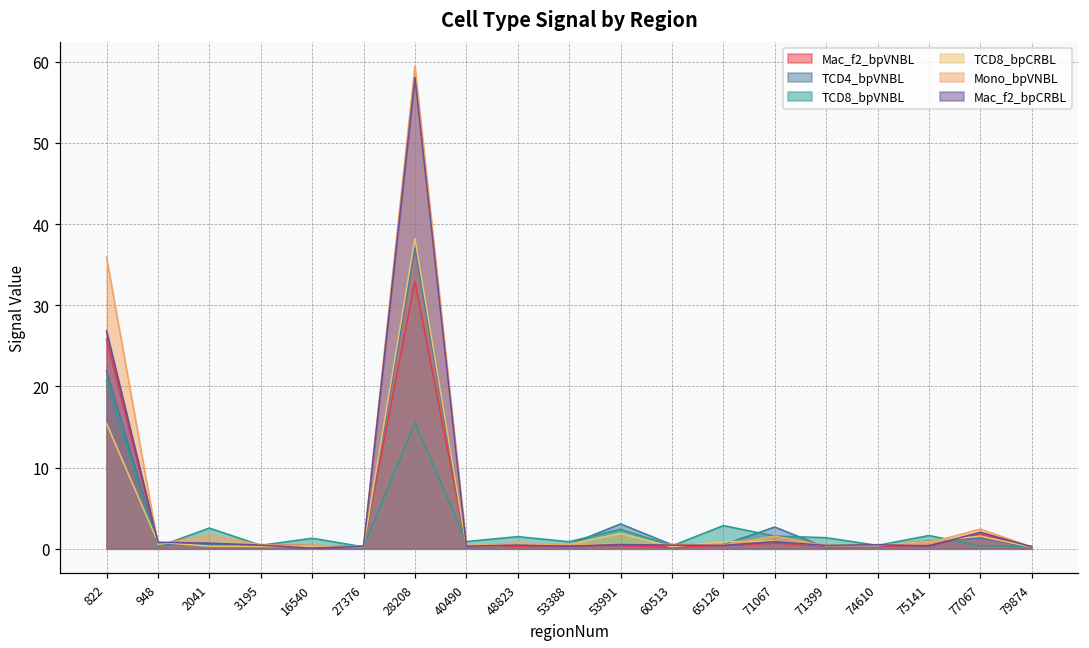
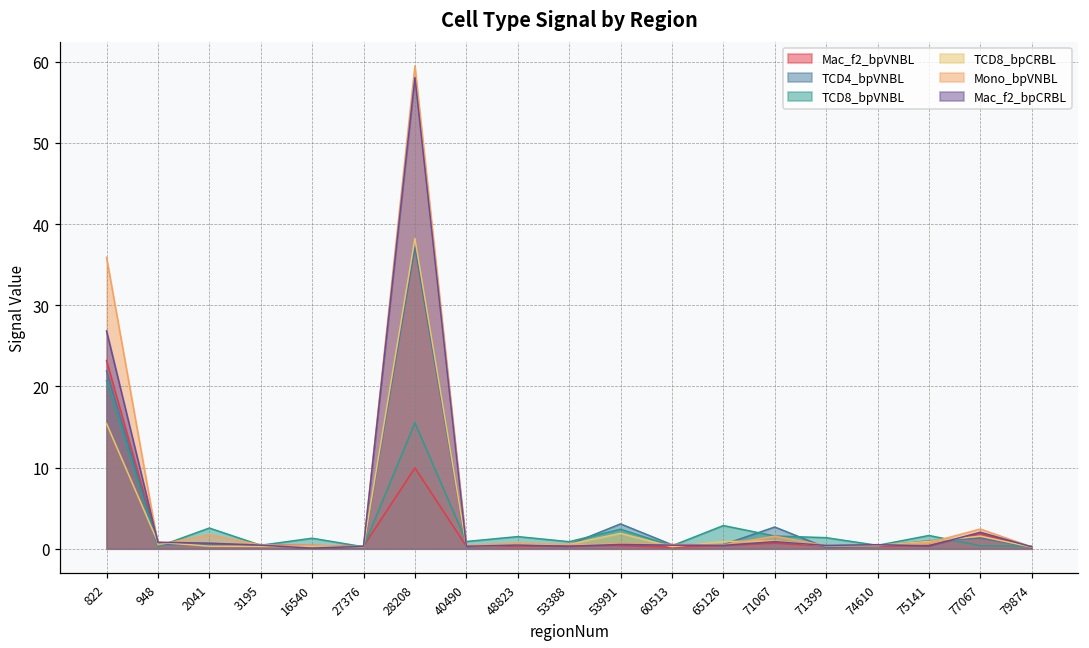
  {
    "Mac_f2_bpVNBL": {
-     "822": 26,
-     "28208": 33
+     "822": 23,
+     "28208": 10
    }
  }
